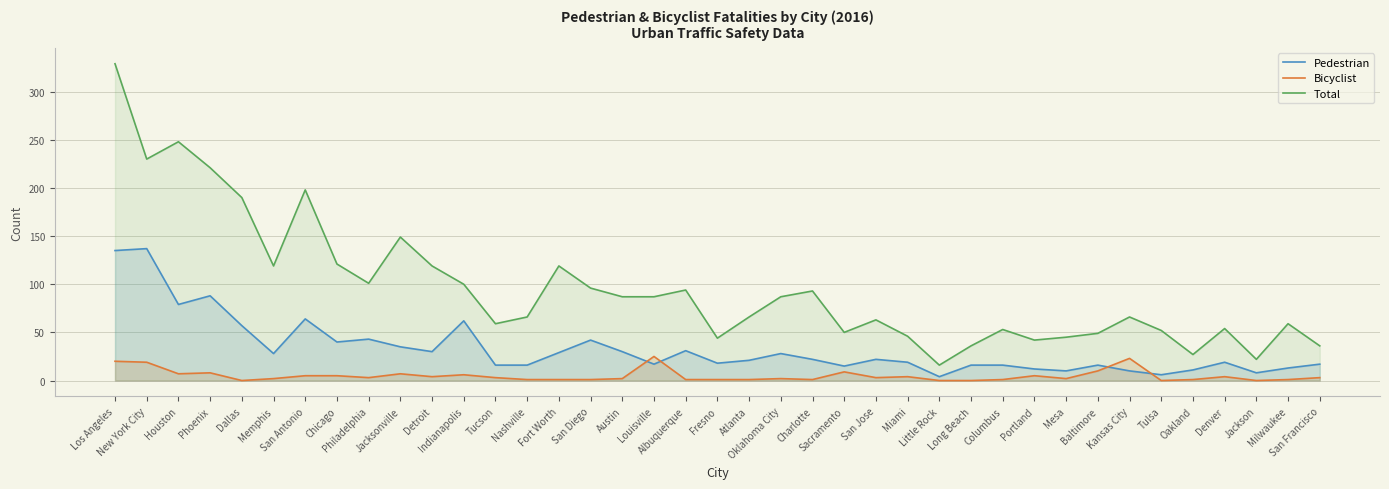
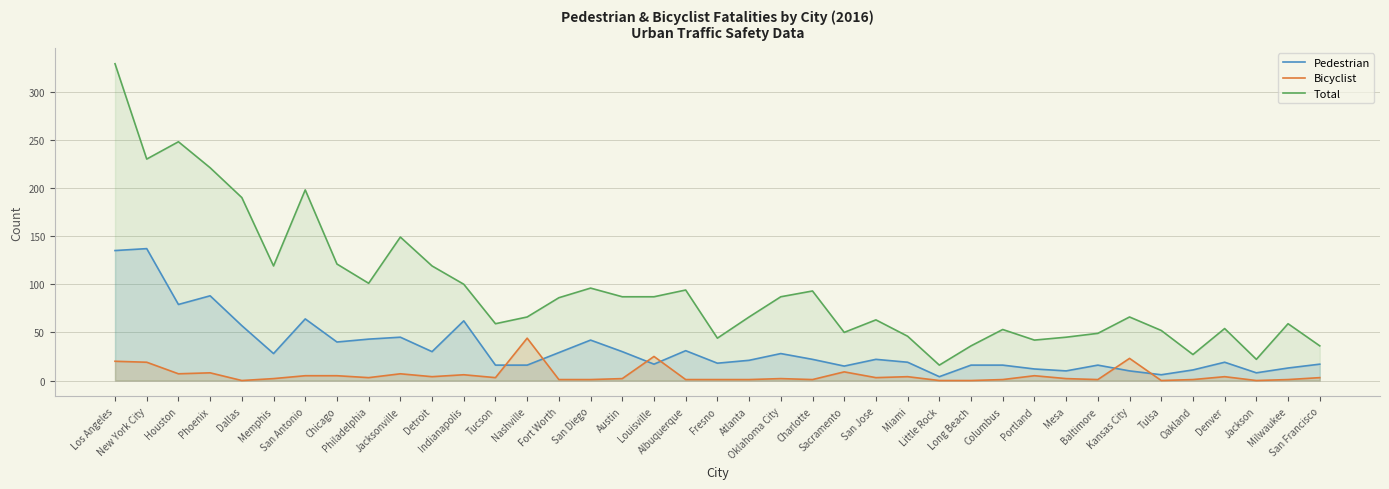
  {
    "Pedestrian": {
      "Los Angeles": 140,
      "New York City": 140,
      "Houston": 80,
      "Phoenix": 90,
      "Dallas": 60,
      "Memphis": 30,
      "San Antonio": 60,
      "Chicago": 40,
      "Philadelphia": 40,
-     "Jacksonville": 40,
+     "Jacksonville": 50,
      "Detroit": 30,
      "Indianapolis": 60,
      "Tucson": 20,
      "Nashville": 20,
      "Fort Worth": 30,
      "San Diego": 40,
      "Austin": 30,
      "Louisville": 20,
      "Albuquerque": 30,
      "Fresno": 20,
      "Atlanta": 20,
      "Oklahoma City": 30,
      "Charlotte": 20,
      "Sacramento": 20,
      "San Jose": 20,
      "Miami": 20,
      "Little Rock": 0,
      "Long Beach": 20,
      "Columbus": 20,
      "Portland": 10,
      "Mesa": 10,
      "Baltimore": 20,
      "Kansas City": 10,
      "Tulsa": 10,
      "Oakland": 10,
      "Denver": 20,
      "Jackson": 10,
      "Milwaukee": 10,
      "San Francisco": 20
    },
    "Bicyclist": {
      "Los Angeles": 20,
      "New York City": 20,
      "Houston": 10,
      "Phoenix": 10,
      "Dallas": 0,
      "Memphis": 0,
      "San Antonio": 10,
      "Chicago": 10,
      "Philadelphia": 0,
      "Jacksonville": 10,
      "Detroit": 0,
      "Indianapolis": 10,
      "Tucson": 0,
-     "Nashville": 0,
+     "Nashville": 40,
      "Fort Worth": 0,
      "San Diego": 0,
      "Austin": 0,
      "Louisville": 30,
      "Albuquerque": 0,
      "Fresno": 0,
      "Atlanta": 0,
      "Oklahoma City": 0,
      "Charlotte": 0,
      "Sacramento": 10,
      "San Jose": 0,
      "Miami": 0,
      "Little Rock": 0,
      "Long Beach": 0,
      "Columbus": 0,
      "Portland": 10,
      "Mesa": 0,
-     "Baltimore": 10,
+     "Baltimore": 0,
      "Kansas City": 20,
      "Tulsa": 0,
      "Oakland": 0,
      "Denver": 0,
      "Jackson": 0,
      "Milwaukee": 0,
      "San Francisco": 0
    },
    "Total": {
      "Los Angeles": 330,
      "New York City": 230,
      "Houston": 250,
      "Phoenix": 220,
      "Dallas": 190,
      "Memphis": 120,
      "San Antonio": 200,
      "Chicago": 120,
      "Philadelphia": 100,
      "Jacksonville": 150,
      "Detroit": 120,
      "Indianapolis": 100,
      "Tucson": 60,
      "Nashville": 70,
-     "Fort Worth": 120,
+     "Fort Worth": 90,
      "San Diego": 100,
      "Austin": 90,
      "Louisville": 90,
      "Albuquerque": 90,
      "Fresno": 40,
      "Atlanta": 70,
      "Oklahoma City": 90,
      "Charlotte": 90,
      "Sacramento": 50,
      "San Jose": 60,
      "Miami": 50,
      "Little Rock": 20,
      "Long Beach": 40,
      "Columbus": 50,
      "Portland": 40,
      "Mesa": 50,
      "Baltimore": 50,
      "Kansas City": 70,
      "Tulsa": 50,
      "Oakland": 30,
      "Denver": 50,
      "Jackson": 20,
      "Milwaukee": 60,
      "San Francisco": 40
    }
  }
